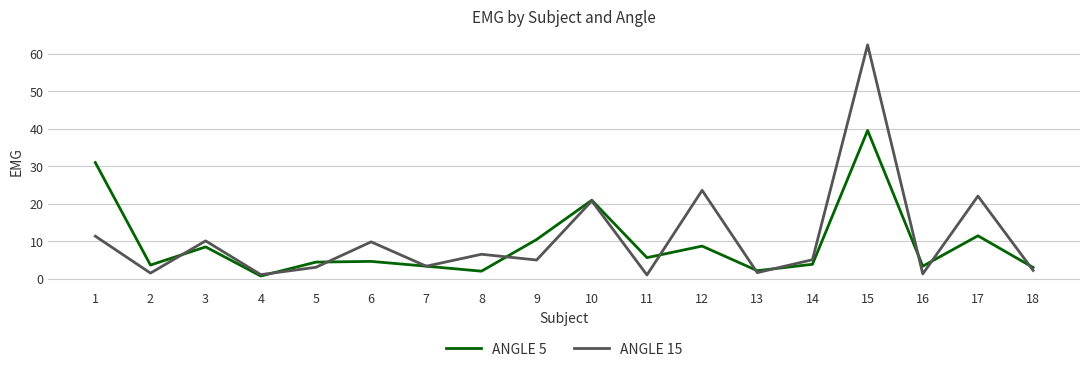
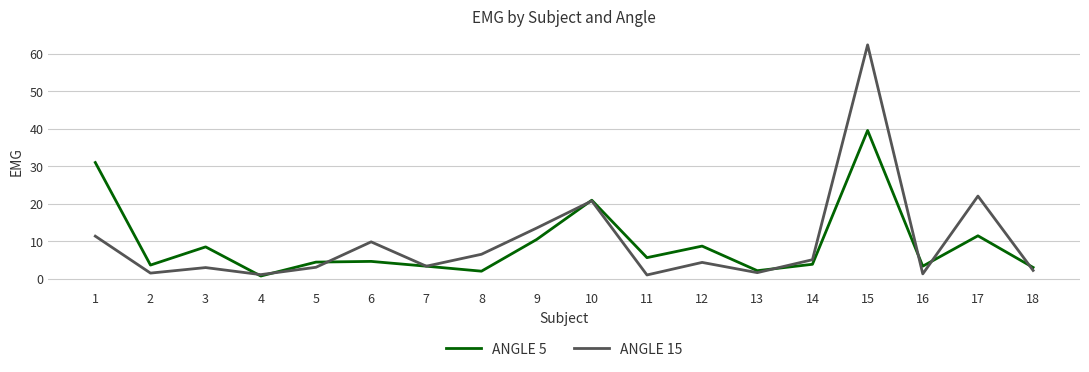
  {
    "ANGLE 5": {
      "1": 31,
      "2": 4,
      "3": 8,
      "5": 4,
      "6": 5,
      "8": 2,
      "9": 10,
      "11": 6,
      "12": 9,
      "14": 4,
      "15": 40,
      "16": 3,
      "17": 11,
      "18": 3
    },
    "ANGLE 15": {
      "1": 11,
      "2": 1,
-     "3": 10,
+     "3": 3,
      "5": 3,
      "6": 10,
      "8": 6,
-     "9": 5,
+     "9": 13,
      "11": 1,
-     "12": 24,
+     "12": 4,
      "14": 5,
      "15": 62,
      "16": 1,
      "17": 22,
      "18": 2
    }
  }
